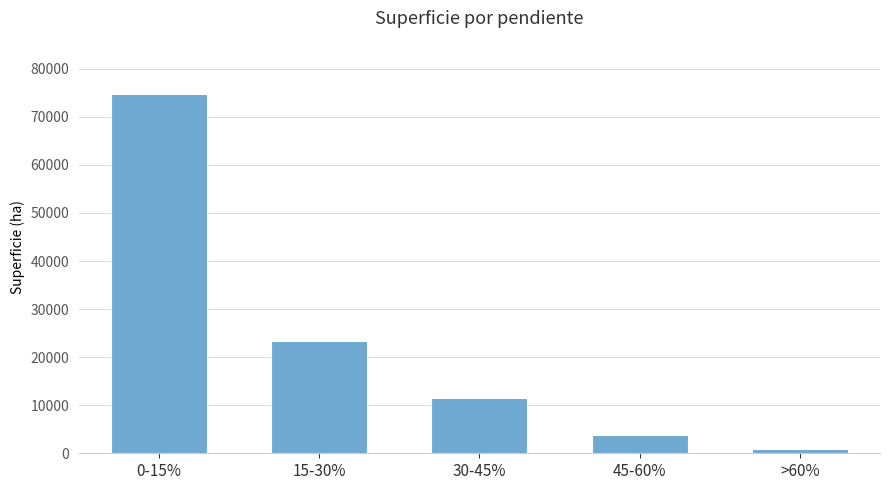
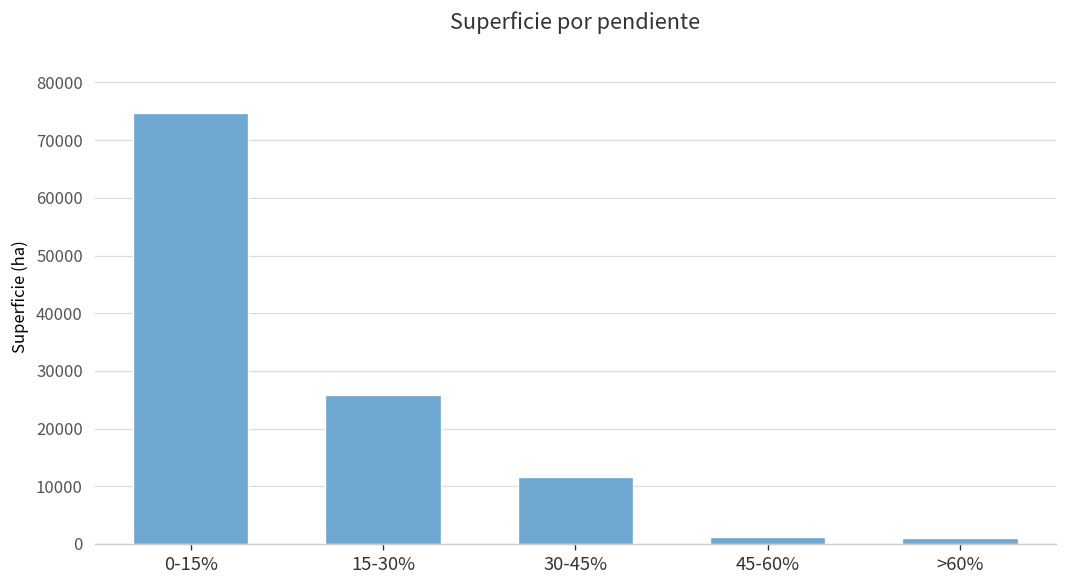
  {
    "0-15%": 75000,
-   "15-30%": 23000,
+   "15-30%": 26000,
    "30-45%": 12000,
-   "45-60%": 4000,
+   "45-60%": 1000,
    ">60%": 1000
  }
